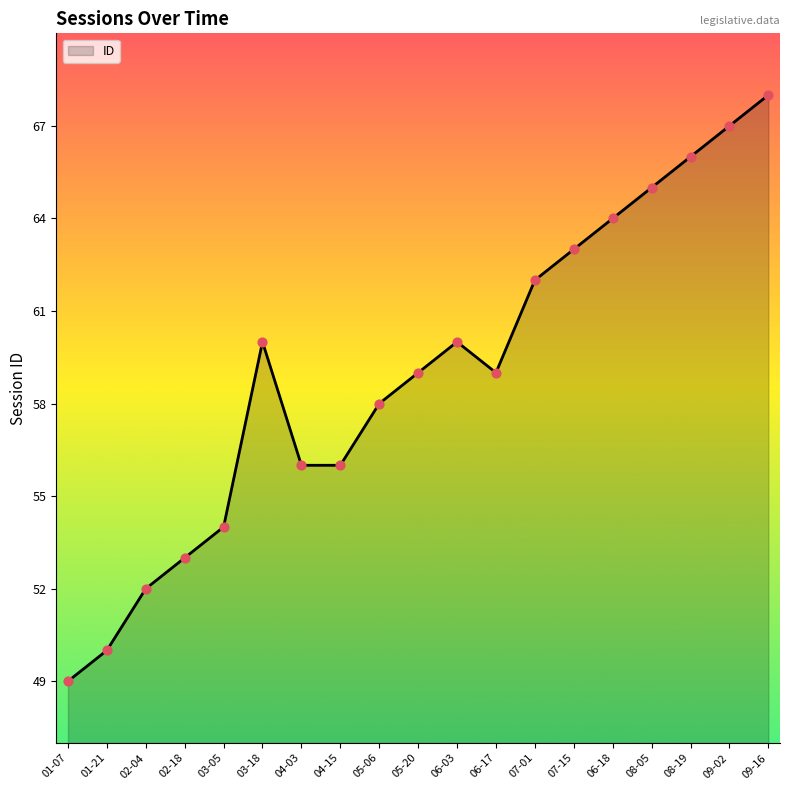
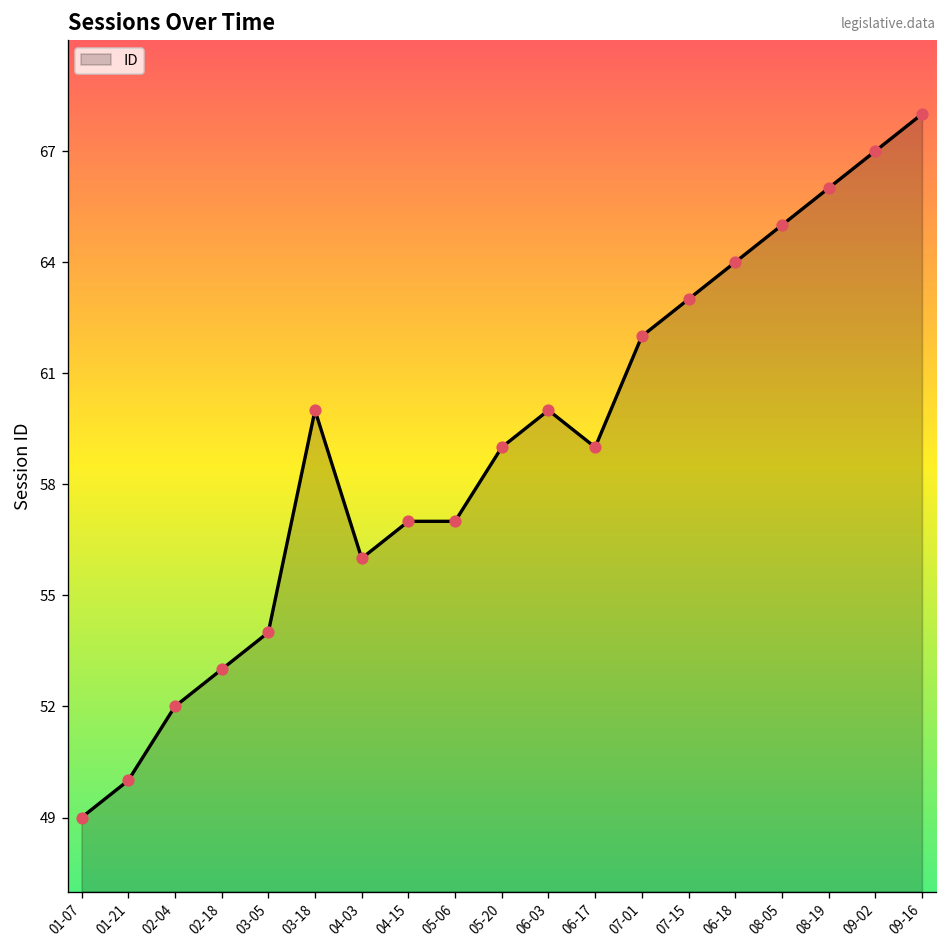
  {
    "01-07": 49,
    "01-21": 50,
    "02-04": 52,
    "02-18": 53,
    "03-05": 54,
    "03-18": 60,
    "04-03": 56,
-   "04-15": 56,
-   "05-06": 58,
+   "04-15": 57,
+   "05-06": 57,
    "05-20": 59,
    "06-03": 60,
    "06-17": 59,
    "07-01": 62,
    "07-15": 63,
    "06-18": 64,
    "08-05": 65,
    "08-19": 66,
    "09-02": 67,
    "09-16": 68
  }
